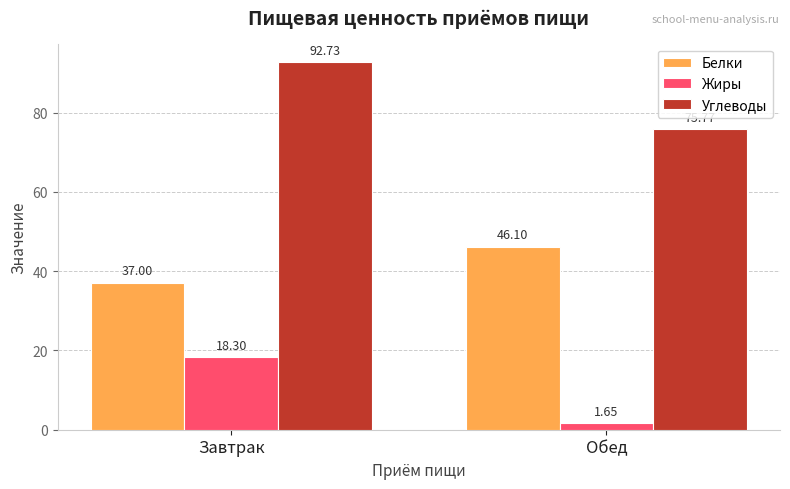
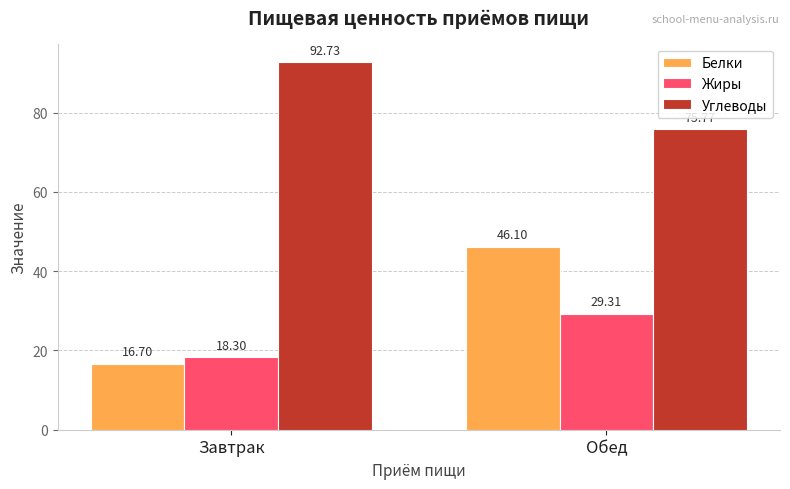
  {
    "Белки": {
-     "Завтрак": 37.00,
+     "Завтрак": 16.70,
      "Обед": 46.10
    },
    "Жиры": {
      "Завтрак": 18.30,
-     "Обед": 1.65
+     "Обед": 29.31
    },
    "Углеводы": {
      "Завтрак": 92.73
    }
  }
